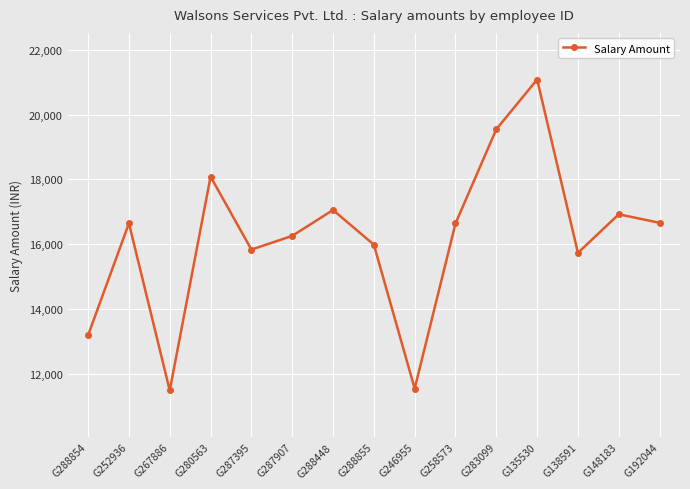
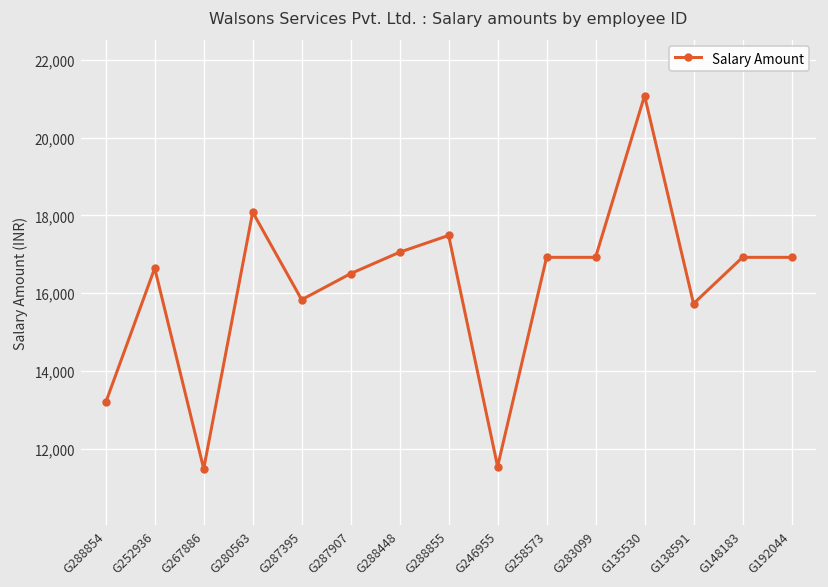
  {
    "G288854": "13,200",
    "G252936": "16,600",
    "G267886": "11,500",
    "G280563": "18,100",
    "G287395": "15,800",
-   "G287907": "16,300",
+   "G287907": "16,500",
    "G288448": "17,100",
-   "G288855": "16,000",
+   "G288855": "17,500",
    "G246955": "11,500",
-   "G258573": "16,600",
-   "G283099": "19,500",
+   "G258573": "16,900",
+   "G283099": "16,900",
    "G135530": "21,100",
    "G138591": "15,700",
    "G148183": "16,900",
-   "G192044": "16,700"
+   "G192044": "16,900"
  }
